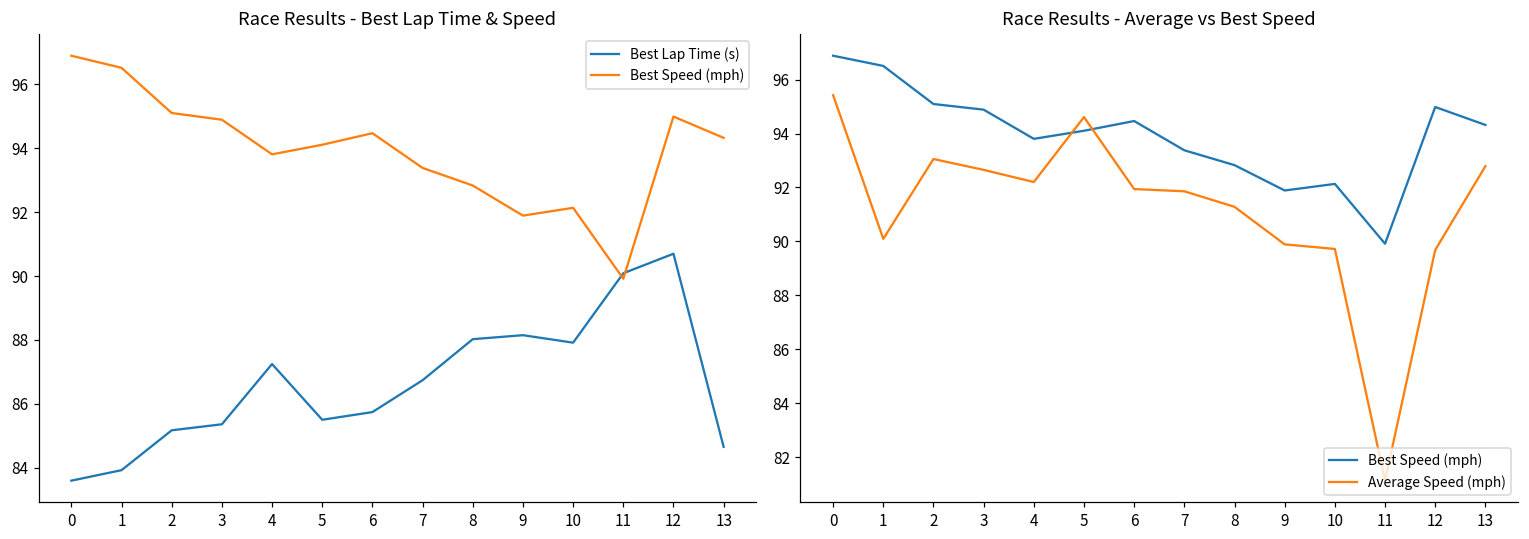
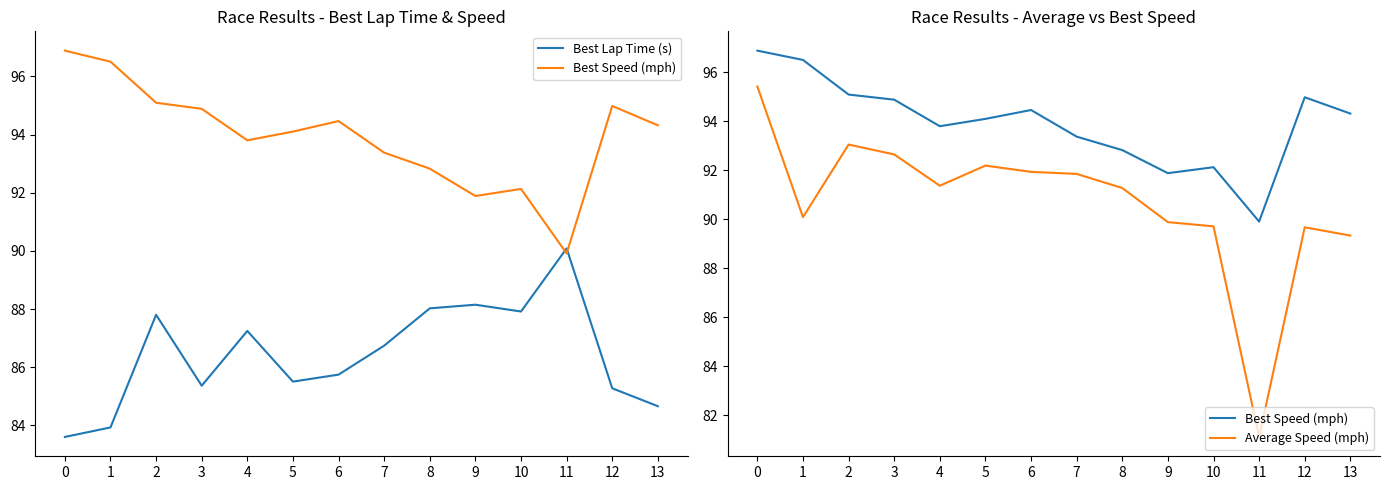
  {
    "Race Results - Best Lap Time & Speed": {
      "Best Lap Time (s)": {
        "0": 83.6,
        "1": 83.9,
-       "2": 85.2,
+       "2": 87.8,
        "3": 85.4,
        "4": 87.2,
        "5": 85.5,
        "6": 85.7,
        "7": 86.7,
        "8": 88.0,
        "9": 88.2,
        "10": 87.9,
        "11": 90.1,
-       "12": 90.7,
+       "12": 85.3,
        "13": 84.7
      }
    },
    "Race Results - Average vs Best Speed": {
      "Best Speed (mph)": {
        "0": 96.9,
        "1": 96.5,
        "2": 95.1,
        "3": 94.9,
        "4": 93.8,
        "5": 94.1,
        "6": 94.5,
        "7": 93.4,
        "8": 92.8,
        "9": 91.9,
        "10": 92.1,
        "11": 89.9,
        "12": 95.0,
        "13": 94.3
      },
      "Average Speed (mph)": {
        "0": 95.4,
        "1": 90.1,
        "2": 93.1,
        "3": 92.7,
-       "4": 92.2,
-       "5": 94.6,
+       "4": 91.4,
+       "5": 92.2,
        "6": 91.9,
        "7": 91.9,
        "8": 91.3,
        "9": 89.9,
        "10": 89.7,
        "12": 89.7,
-       "13": 92.8
+       "13": 89.3
      }
    }
  }
